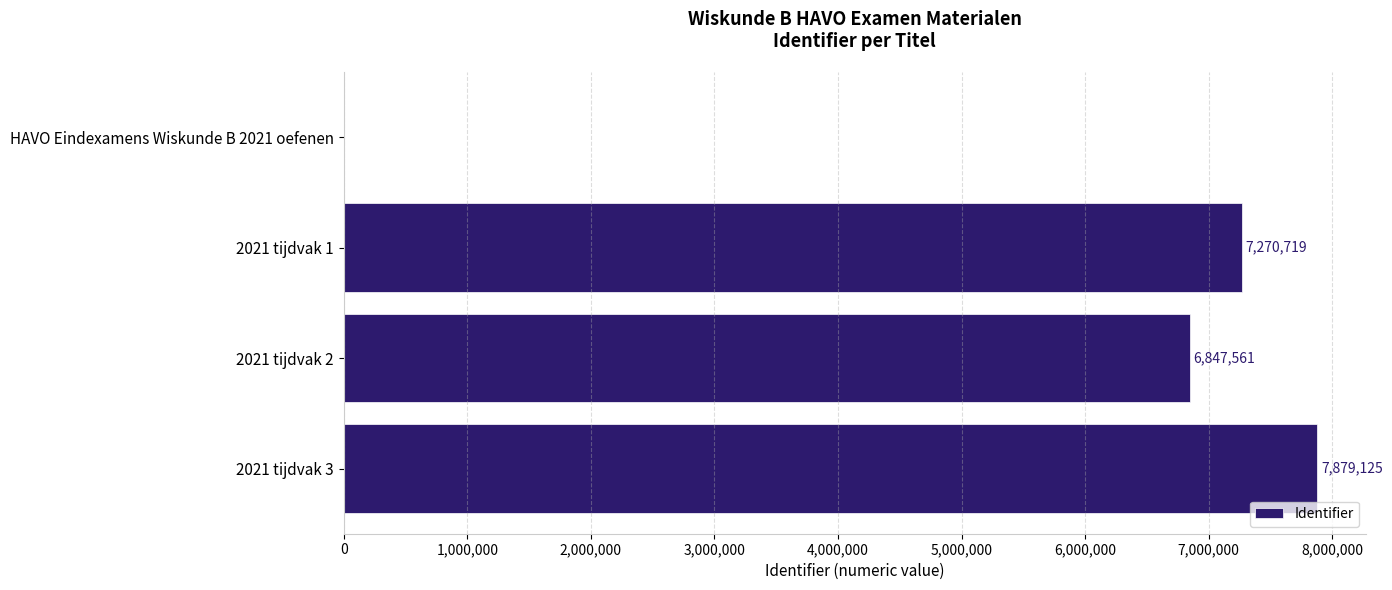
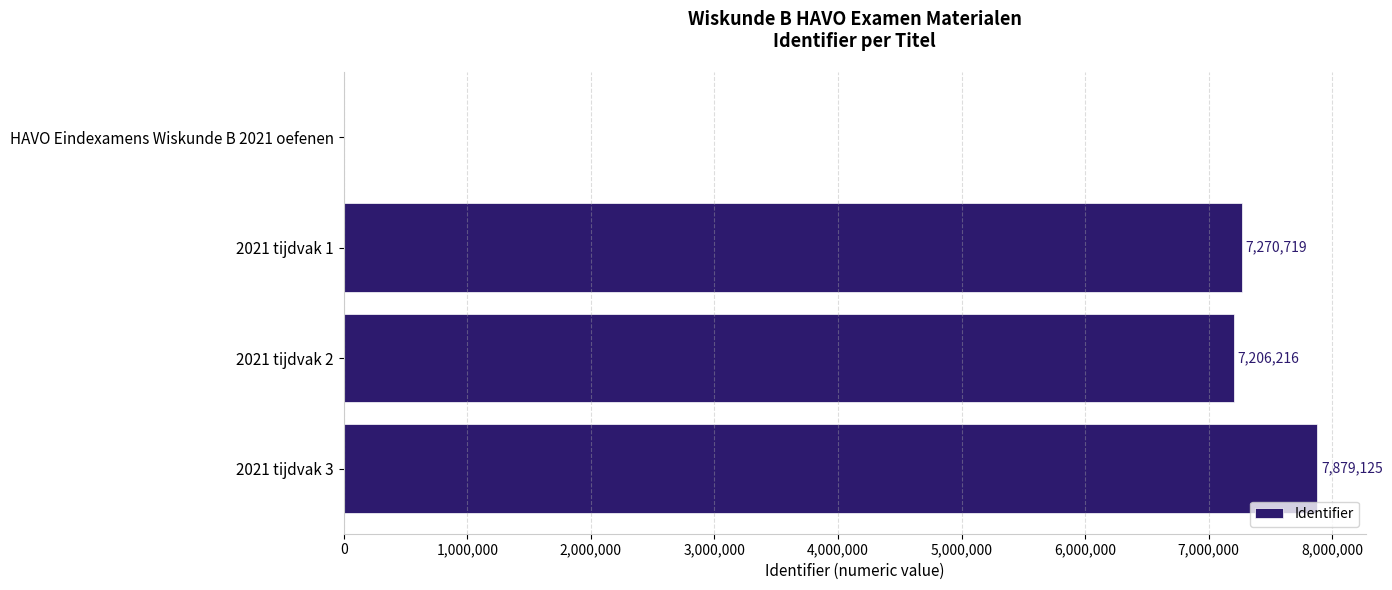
  {
    "2021 tijdvak 1": "7,270,719",
-   "2021 tijdvak 2": "6,847,561",
+   "2021 tijdvak 2": "7,206,216",
    "2021 tijdvak 3": "7,879,125"
  }
